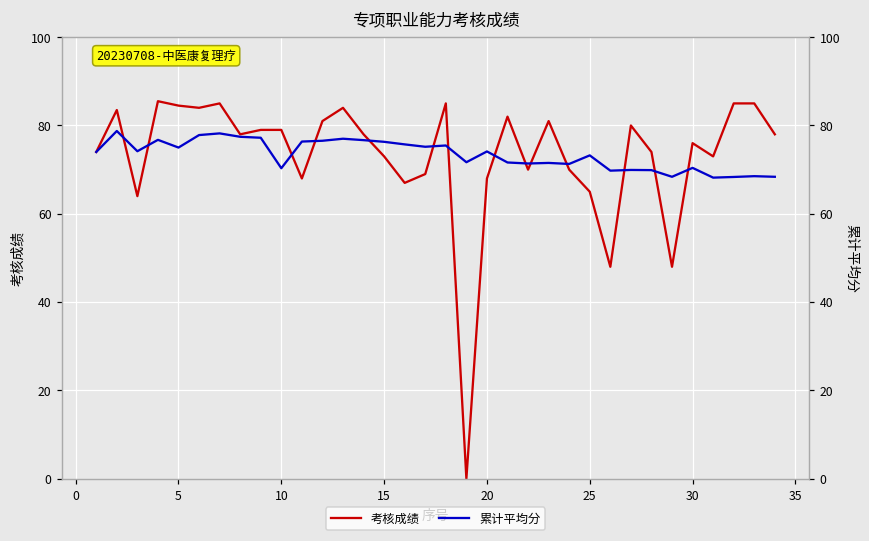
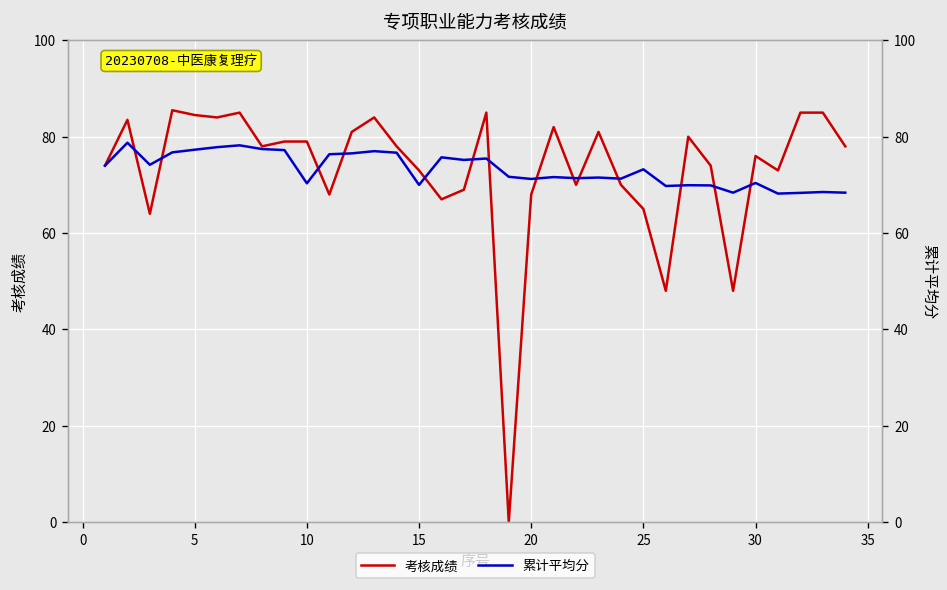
  {
    "考核成绩": {
      "5": 85,
      "10": 79,
      "15": 73,
      "20": 68,
      "25": 65,
      "30": 76
    },
    "累计平均分": {
-     "5": 75,
+     "5": 77,
      "10": 70,
-     "15": 76,
-     "20": 74,
+     "15": 70,
+     "20": 71,
      "25": 73,
      "30": 70
    }
  }
